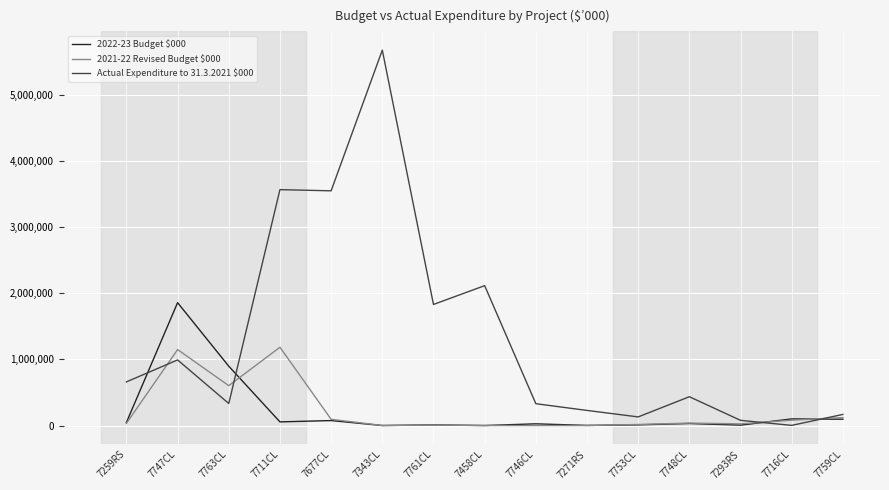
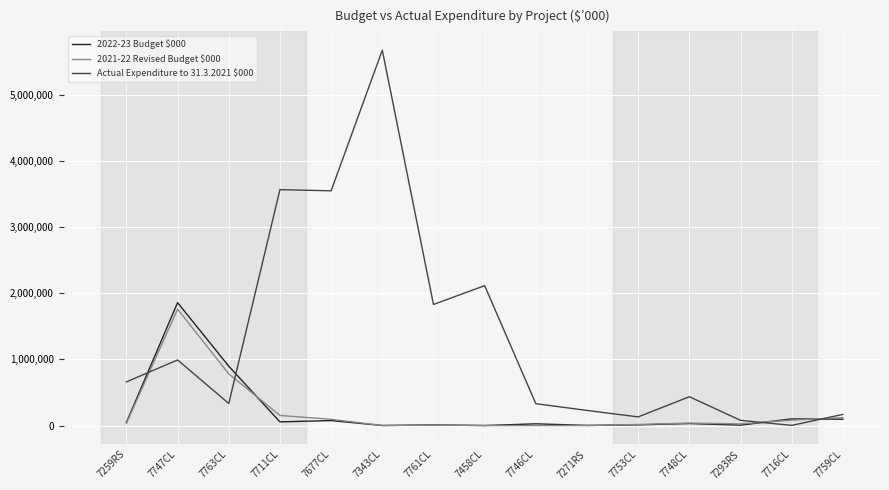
  {
    "2021-22 Revised Budget $000": {
-     "7747CL": "1,100,000",
-     "7763CL": "600,000",
-     "7711CL": "1,200,000"
+     "7747CL": "1,800,000",
+     "7763CL": "800,000",
+     "7711CL": "200,000"
    }
  }
